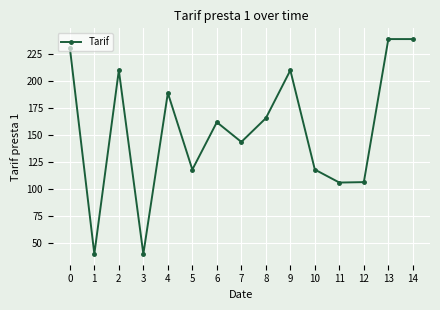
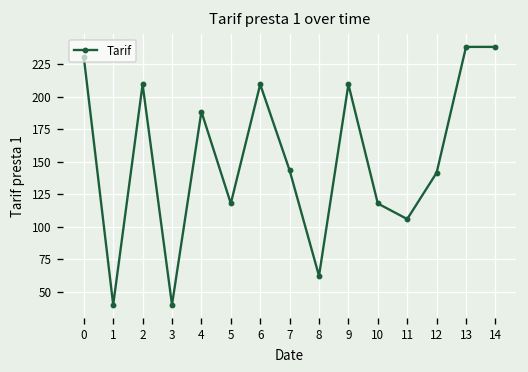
  {
    "1": 40,
    "2": 210,
    "3": 40,
    "4": 189,
    "5": 118,
-   "6": 162,
+   "6": 210,
    "7": 143,
-   "8": 165,
+   "8": 62,
    "9": 210,
    "10": 118,
    "11": 106,
-   "12": 106,
+   "12": 142,
    "13": 238,
    "14": 238
  }
